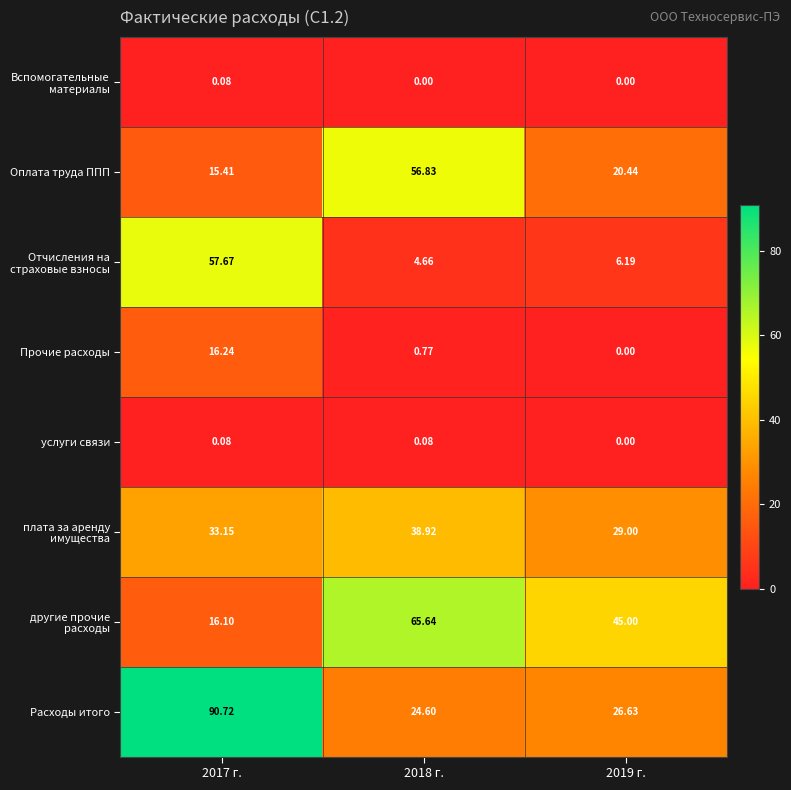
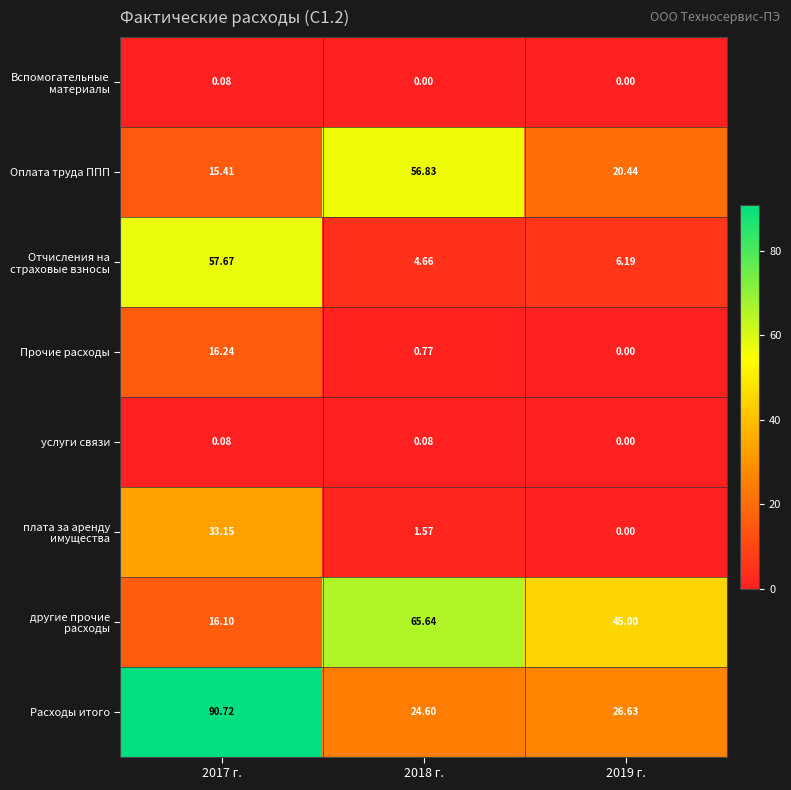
  {
    "Вспомогательные материалы": {
      "2017 г.": 0.08,
      "2018 г.": 0.00,
      "2019 г.": 0.00
    },
    "Оплата труда ППП": {
      "2017 г.": 15.41,
      "2018 г.": 56.83,
      "2019 г.": 20.44
    },
    "Отчисления на страховые взносы": {
      "2017 г.": 57.67,
      "2018 г.": 4.66,
      "2019 г.": 6.19
    },
    "Прочие расходы": {
      "2017 г.": 16.24,
      "2018 г.": 0.77,
      "2019 г.": 0.00
    },
    "услуги связи": {
      "2017 г.": 0.08,
      "2018 г.": 0.08,
      "2019 г.": 0.00
    },
    "плата за аренду имущества": {
      "2017 г.": 33.15,
-     "2018 г.": 38.92,
-     "2019 г.": 29.00
+     "2018 г.": 1.57,
+     "2019 г.": 0.00
    },
    "другие прочие расходы": {
      "2017 г.": 16.10,
      "2018 г.": 65.64,
      "2019 г.": 45.00
    },
    "Расходы итого": {
      "2017 г.": 90.72,
      "2018 г.": 24.60,
      "2019 г.": 26.63
    }
  }
